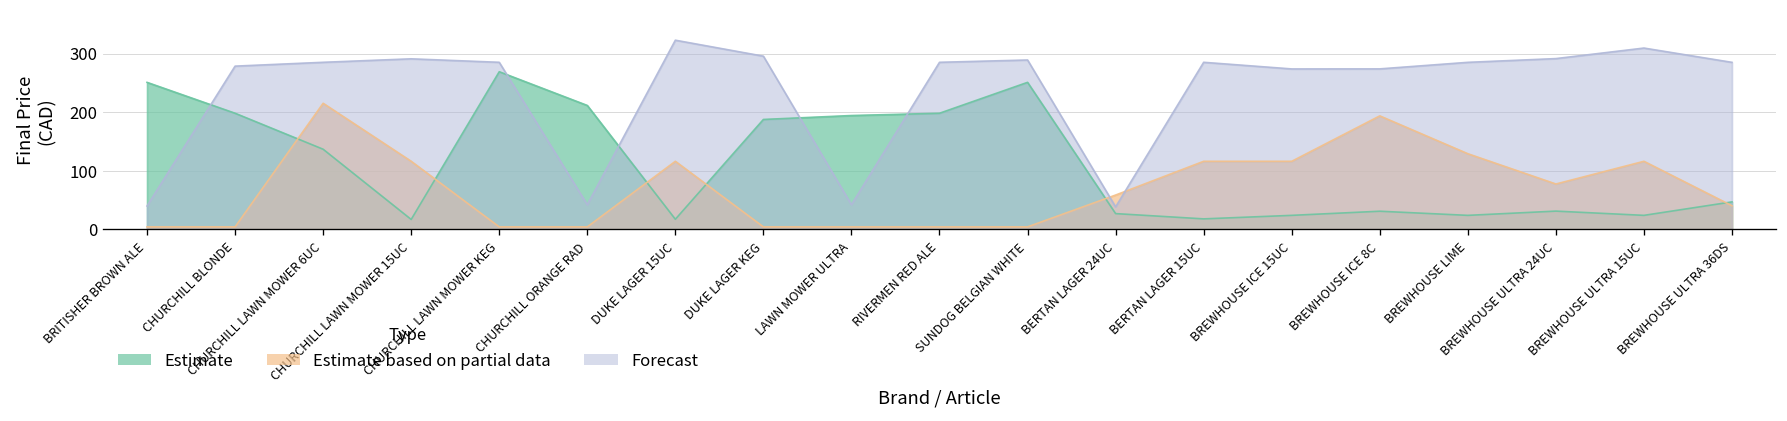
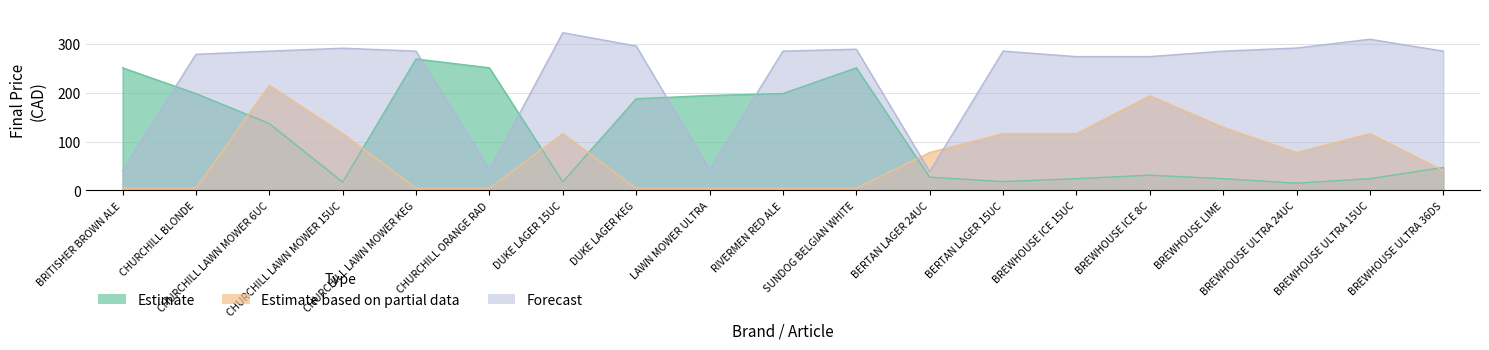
  {
    "Estimate": {
      "BRITISHER BROWN ALE": 250,
      "CHURCHILL BLONDE": 200,
      "CHURCHILL LAWN MOWER 6UC": 140,
      "CHURCHILL LAWN MOWER 15UC": 20,
      "CHURCHILL LAWN MOWER KEG": 270,
-     "CHURCHILL ORANGE RAD": 210,
+     "CHURCHILL ORANGE RAD": 250,
      "DUKE LAGER 15UC": 20,
      "DUKE LAGER KEG": 190,
      "LAWN MOWER ULTRA": 190,
      "RIVERMEN RED ALE": 200,
      "SUNDOG BELGIAN WHITE": 250,
      "BERTAN LAGER 24UC": 30,
      "BERTAN LAGER 15UC": 20,
      "BREWHOUSE ICE 15UC": 20,
      "BREWHOUSE ICE 8C": 30,
      "BREWHOUSE LIME": 20,
-     "BREWHOUSE ULTRA 24UC": 30,
+     "BREWHOUSE ULTRA 24UC": 10,
      "BREWHOUSE ULTRA 15UC": 20,
      "BREWHOUSE ULTRA 36DS": 50
    },
    "Estimate based on partial data": {
      "BRITISHER BROWN ALE": 0,
      "CHURCHILL BLONDE": 0,
      "CHURCHILL LAWN MOWER 6UC": 220,
      "CHURCHILL LAWN MOWER 15UC": 120,
      "CHURCHILL LAWN MOWER KEG": 0,
      "CHURCHILL ORANGE RAD": 0,
      "DUKE LAGER 15UC": 120,
      "DUKE LAGER KEG": 0,
      "LAWN MOWER ULTRA": 0,
      "RIVERMEN RED ALE": 0,
      "SUNDOG BELGIAN WHITE": 0,
-     "BERTAN LAGER 24UC": 60,
+     "BERTAN LAGER 24UC": 80,
      "BERTAN LAGER 15UC": 120,
      "BREWHOUSE ICE 15UC": 120,
      "BREWHOUSE ICE 8C": 190,
      "BREWHOUSE LIME": 130,
      "BREWHOUSE ULTRA 24UC": 80,
      "BREWHOUSE ULTRA 15UC": 120,
      "BREWHOUSE ULTRA 36DS": 40
    },
    "Forecast": {
      "BRITISHER BROWN ALE": 40,
      "CHURCHILL BLONDE": 280,
      "CHURCHILL LAWN MOWER 6UC": 290,
      "CHURCHILL LAWN MOWER 15UC": 290,
      "CHURCHILL LAWN MOWER KEG": 290,
      "CHURCHILL ORANGE RAD": 40,
      "DUKE LAGER 15UC": 320,
      "DUKE LAGER KEG": 300,
      "LAWN MOWER ULTRA": 40,
      "RIVERMEN RED ALE": 290,
      "SUNDOG BELGIAN WHITE": 290,
      "BERTAN LAGER 24UC": 40,
      "BERTAN LAGER 15UC": 290,
      "BREWHOUSE ICE 15UC": 270,
      "BREWHOUSE ICE 8C": 270,
      "BREWHOUSE LIME": 290,
      "BREWHOUSE ULTRA 24UC": 290,
      "BREWHOUSE ULTRA 15UC": 310,
      "BREWHOUSE ULTRA 36DS": 290
    }
  }
